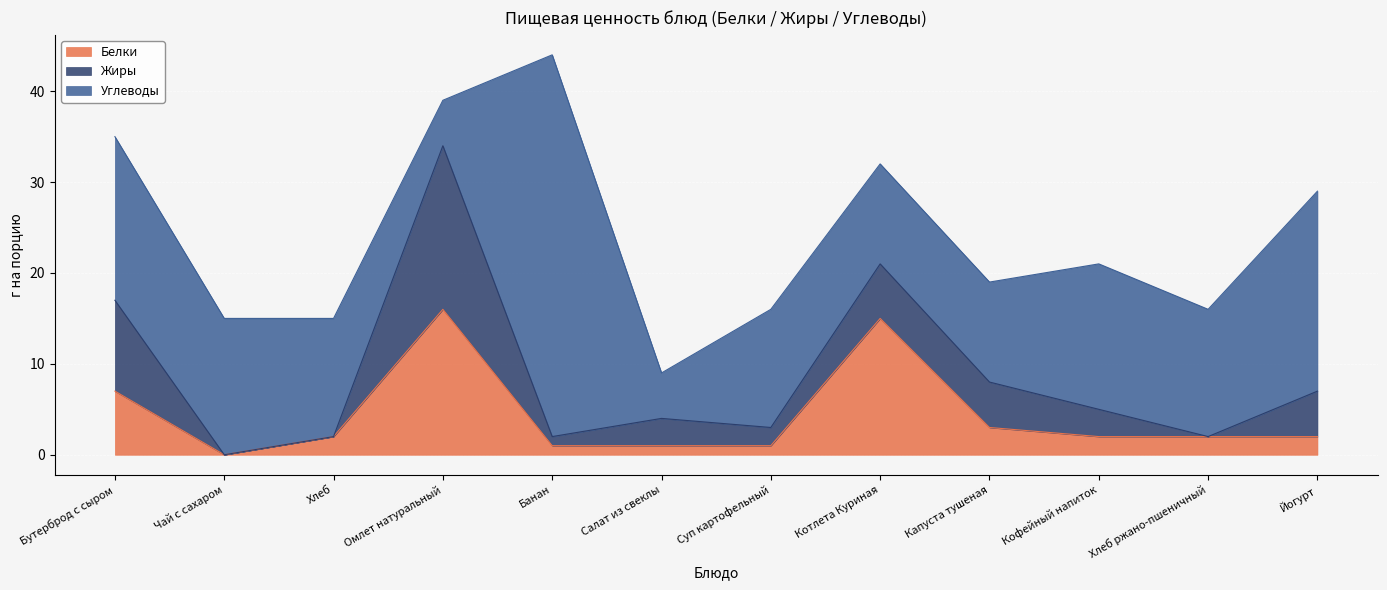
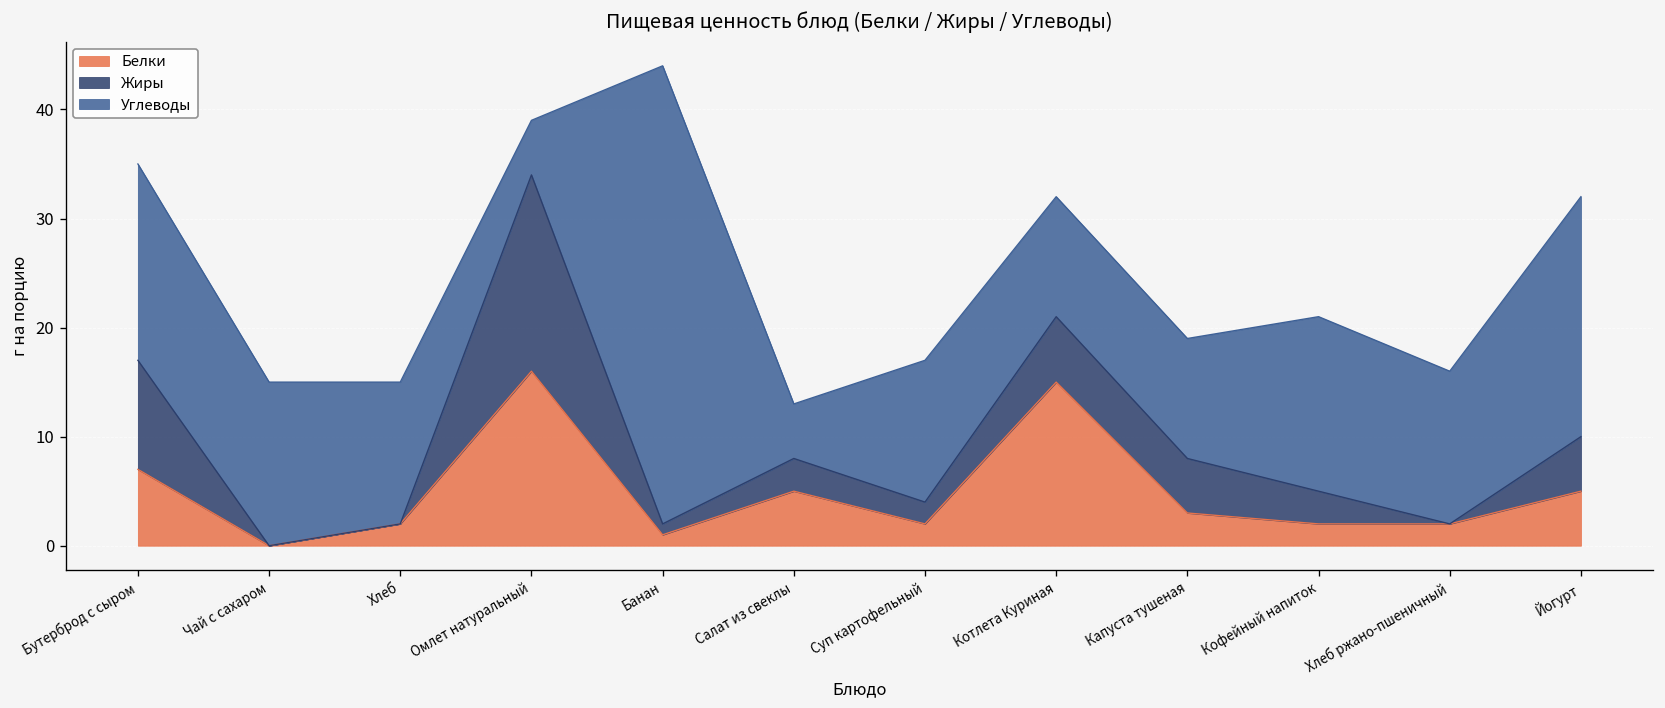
  {
    "Белки": {
      "Бутерброд с сыром": 7,
      "Омлет натуральный": 16,
      "Банан": 1,
-     "Салат из свеклы": 1,
-     "Суп картофельный": 1,
+     "Салат из свеклы": 5,
+     "Суп картофельный": 2,
      "Котлета Куриная": 15,
      "Капуста тушеная": 3,
      "Кофейный напиток": 2,
-     "Йогурт": 2
+     "Йогурт": 5
    }
  }
